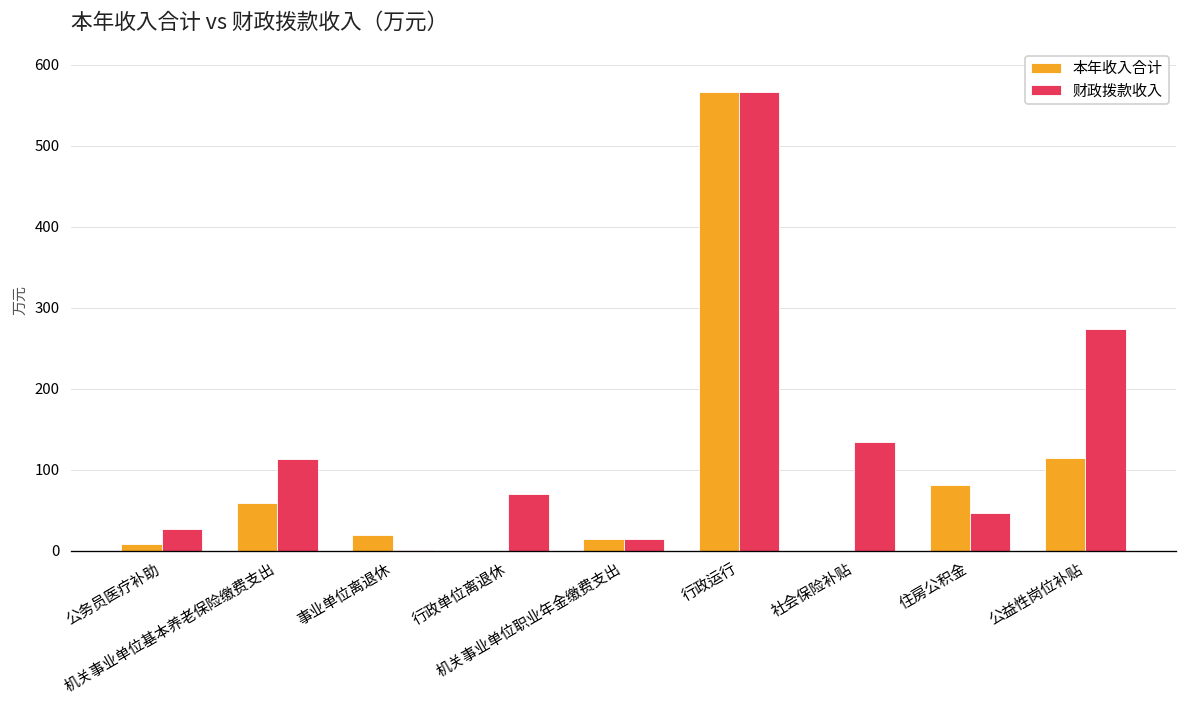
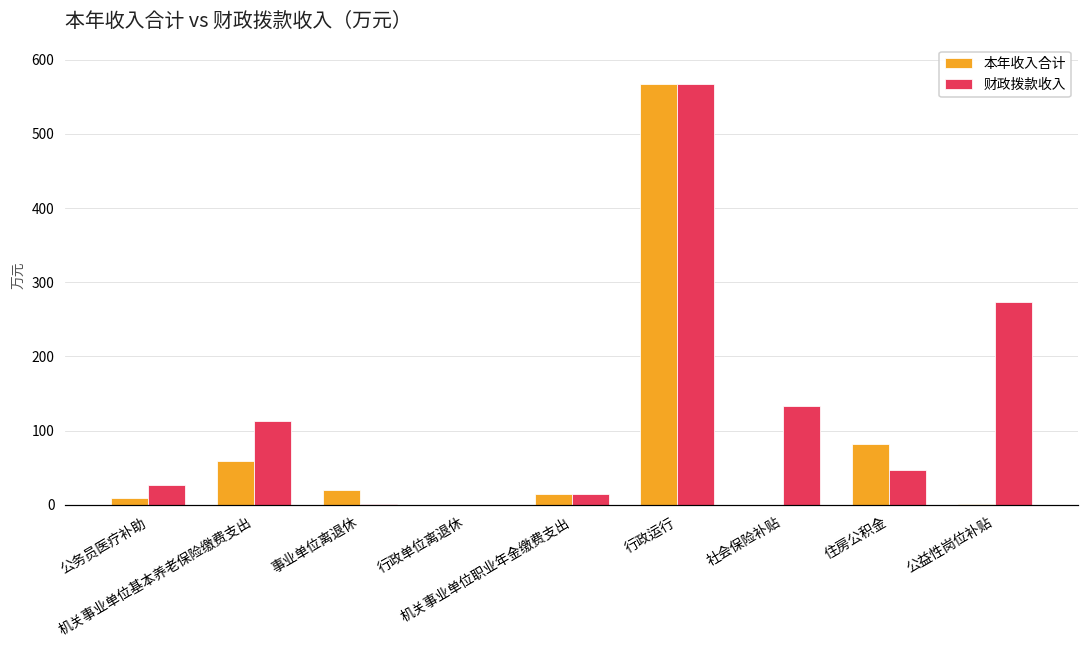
  {
    "本年收入合计": {
      "公务员医疗补助": 10,
      "机关事业单位基本养老保险缴费支出": 60,
      "事业单位离退休": 20,
      "机关事业单位职业年金缴费支出": 10,
      "行政运行": 570,
      "住房公积金": 80,
-     "公益性岗位补贴": 110
+     "公益性岗位补贴": 0
    },
    "财政拨款收入": {
      "公务员医疗补助": 30,
      "机关事业单位基本养老保险缴费支出": 110,
-     "行政单位离退休": 70,
+     "行政单位离退休": 0,
      "机关事业单位职业年金缴费支出": 10,
      "行政运行": 570,
      "社会保险补贴": 130,
      "住房公积金": 50,
      "公益性岗位补贴": 270
    }
  }
